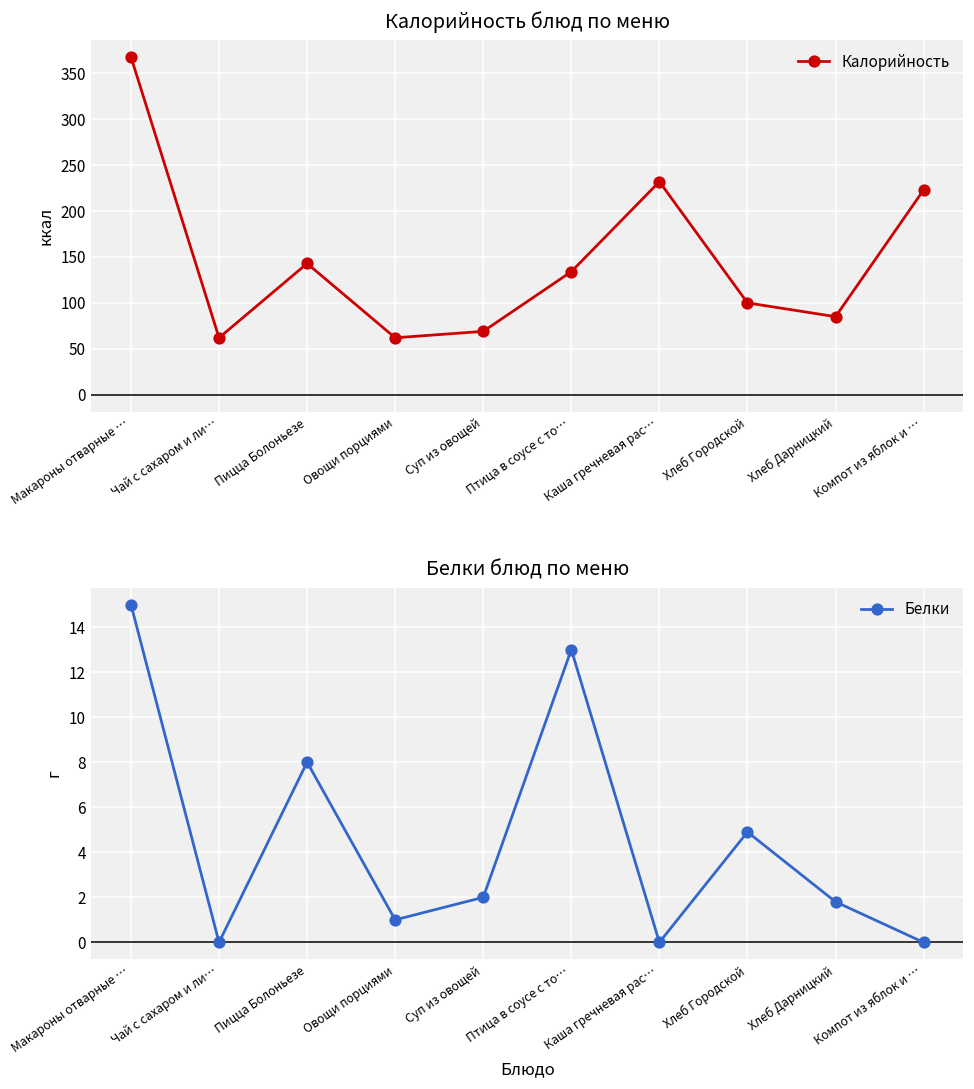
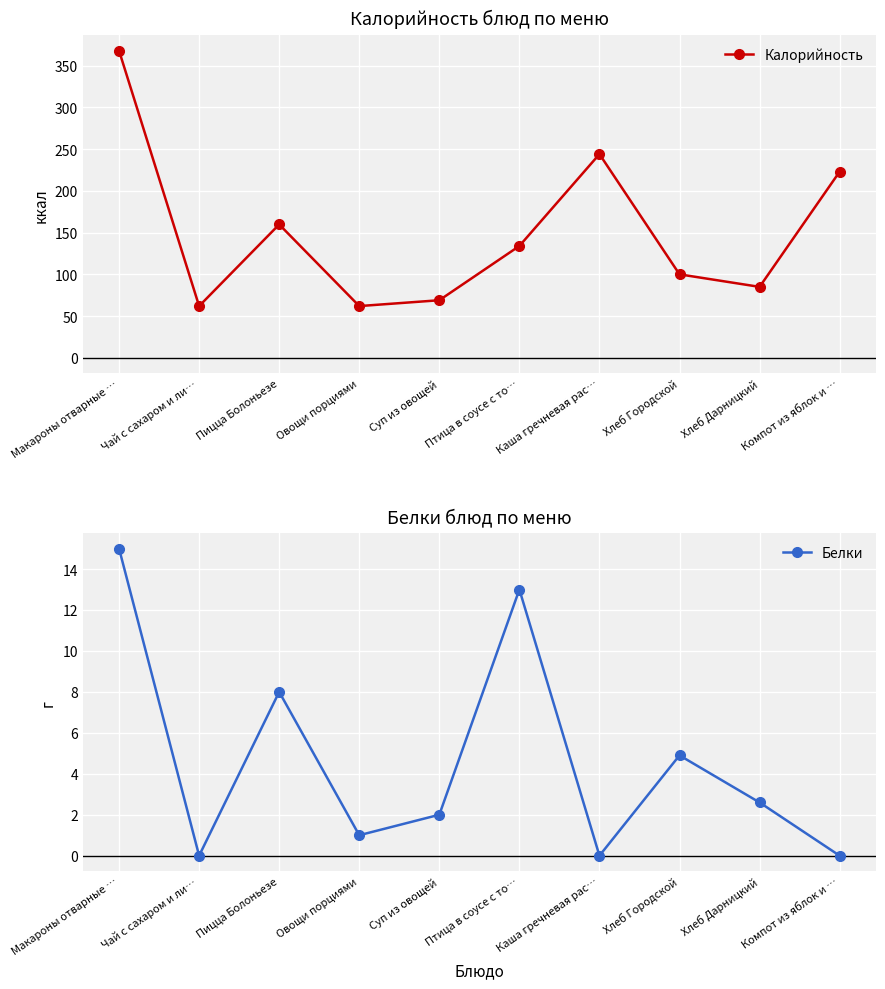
  {
    "Калорийность блюд по меню": {
      "Макароны отварные …": 370,
      "Чай с сахаром и ли…": 60,
-     "Пицца Болоньезе": 140,
+     "Пицца Болоньезе": 160,
      "Овощи порциями": 60,
      "Суп из овощей": 70,
      "Птица в соусе с то…": 130,
-     "Каша гречневая рас…": 230,
+     "Каша гречневая рас…": 240,
      "Хлеб Городской": 100,
      "Хлеб Дарницкий": 90,
      "Компот из яблок и …": 220
    },
    "Белки блюд по меню": {
      "Макароны отварные …": 15.0,
      "Чай с сахаром и ли…": 0.0,
      "Пицца Болоньезе": 8.0,
      "Овощи порциями": 1.0,
      "Суп из овощей": 2.0,
      "Птица в соусе с то…": 13.0,
      "Каша гречневая рас…": 0.0,
      "Хлеб Городской": 4.9,
-     "Хлеб Дарницкий": 1.8,
+     "Хлеб Дарницкий": 2.6,
      "Компот из яблок и …": 0.0
    }
  }
